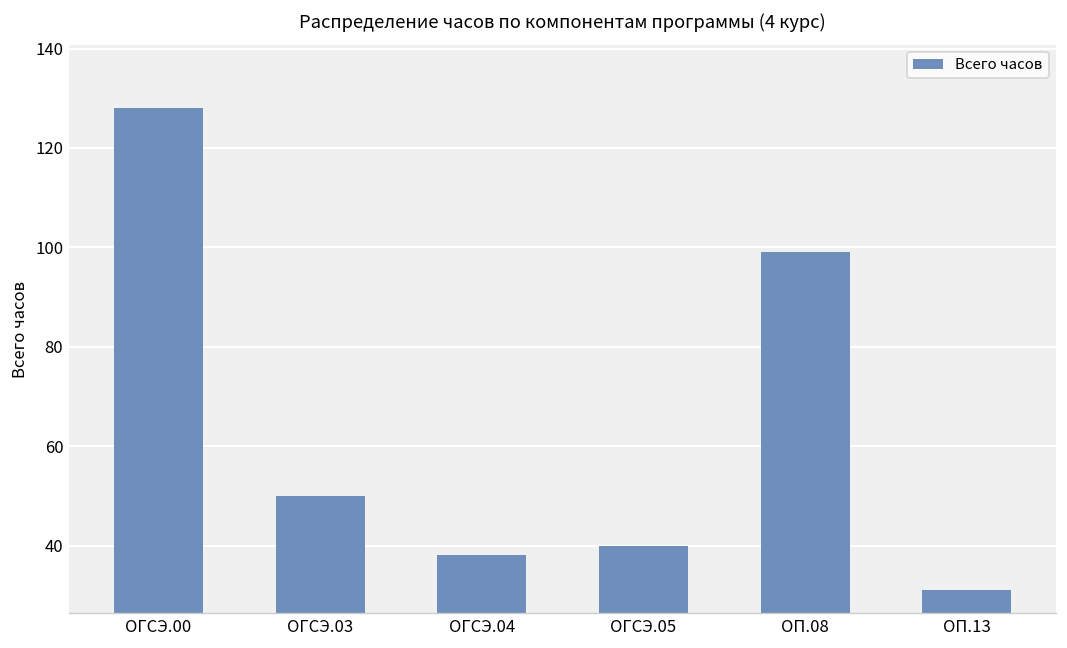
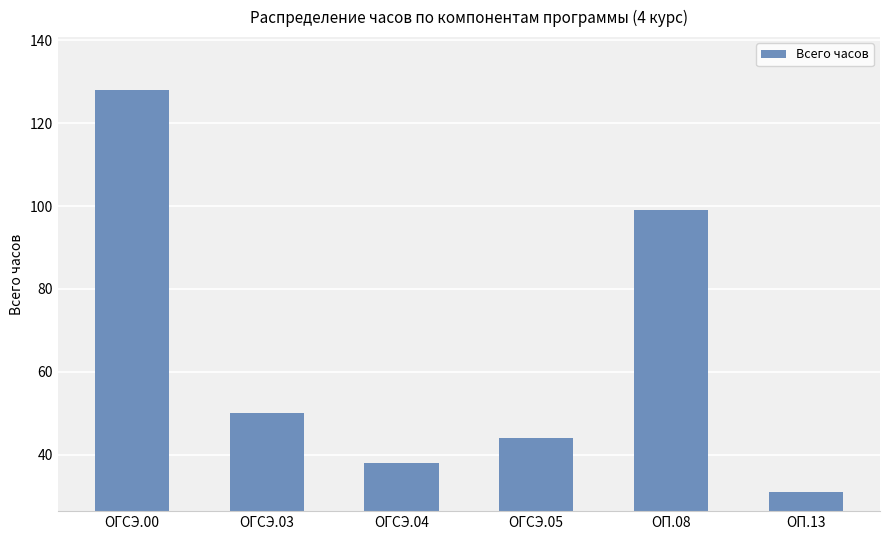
  {
    "ОГСЭ.00": 128,
    "ОГСЭ.03": 50,
    "ОГСЭ.04": 38,
-   "ОГСЭ.05": 40,
+   "ОГСЭ.05": 44,
    "ОП.08": 99,
    "ОП.13": 31
  }
